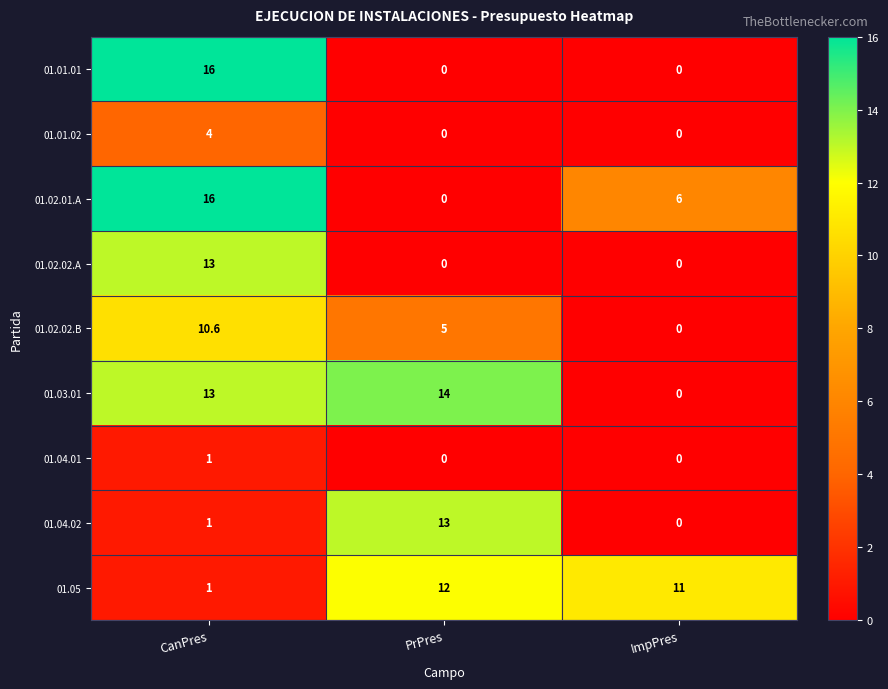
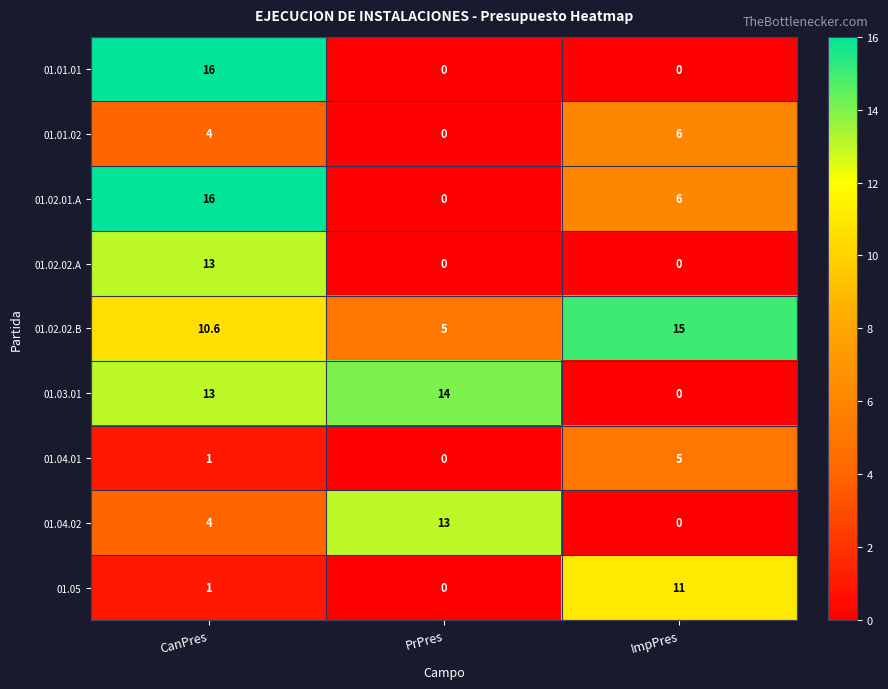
  {
    "01.01.01": {
      "CanPres": 16,
      "PrPres": 0,
      "ImpPres": 0
    },
    "01.01.02": {
      "CanPres": 4,
      "PrPres": 0,
-     "ImpPres": 0
+     "ImpPres": 6
    },
    "01.02.01.A": {
      "CanPres": 16,
      "PrPres": 0,
      "ImpPres": 6
    },
    "01.02.02.A": {
      "CanPres": 13,
      "PrPres": 0,
      "ImpPres": 0
    },
    "01.02.02.B": {
      "CanPres": 10.6,
      "PrPres": 5,
-     "ImpPres": 0
+     "ImpPres": 15
    },
    "01.03.01": {
      "CanPres": 13,
      "PrPres": 14,
      "ImpPres": 0
    },
    "01.04.01": {
      "CanPres": 1,
      "PrPres": 0,
-     "ImpPres": 0
+     "ImpPres": 5
    },
    "01.04.02": {
-     "CanPres": 1,
+     "CanPres": 4,
      "PrPres": 13,
      "ImpPres": 0
    },
    "01.05": {
      "CanPres": 1,
-     "PrPres": 12,
+     "PrPres": 0,
      "ImpPres": 11
    }
  }
